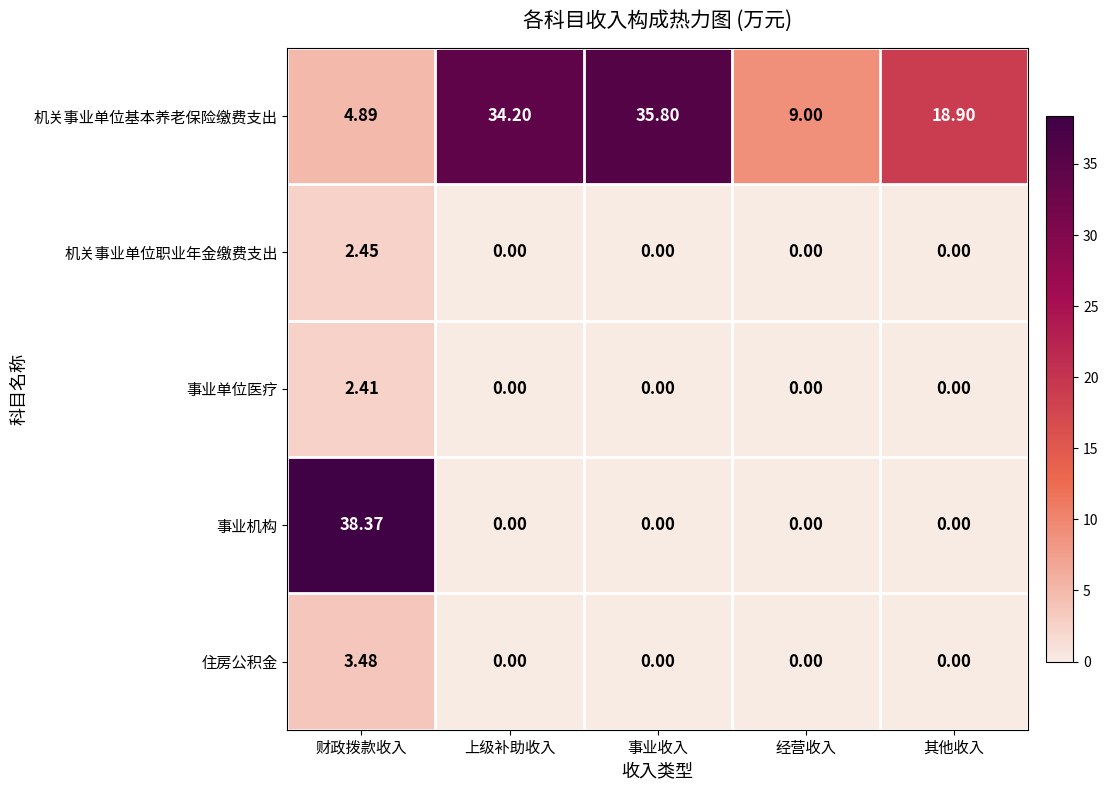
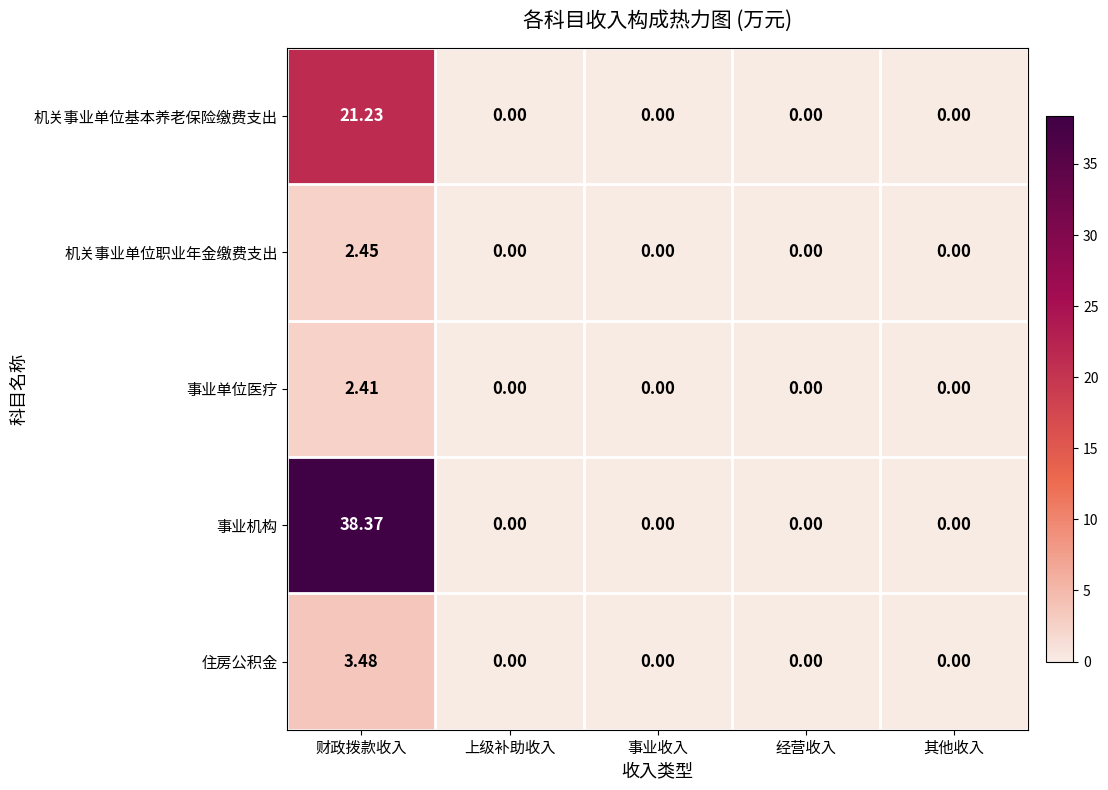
  {
    "机关事业单位基本养老保险缴费支出": {
-     "财政拨款收入": 4.89,
-     "上级补助收入": 34.20,
-     "事业收入": 35.80,
-     "经营收入": 9.00,
-     "其他收入": 18.90
+     "财政拨款收入": 21.23,
+     "上级补助收入": 0.00,
+     "事业收入": 0.00,
+     "经营收入": 0.00,
+     "其他收入": 0.00
    },
    "机关事业单位职业年金缴费支出": {
      "财政拨款收入": 2.45,
      "上级补助收入": 0.00,
      "事业收入": 0.00,
      "经营收入": 0.00,
      "其他收入": 0.00
    },
    "事业单位医疗": {
      "财政拨款收入": 2.41,
      "上级补助收入": 0.00,
      "事业收入": 0.00,
      "经营收入": 0.00,
      "其他收入": 0.00
    },
    "事业机构": {
      "财政拨款收入": 38.37,
      "上级补助收入": 0.00,
      "事业收入": 0.00,
      "经营收入": 0.00,
      "其他收入": 0.00
    },
    "住房公积金": {
      "财政拨款收入": 3.48,
      "上级补助收入": 0.00,
      "事业收入": 0.00,
      "经营收入": 0.00,
      "其他收入": 0.00
    }
  }
